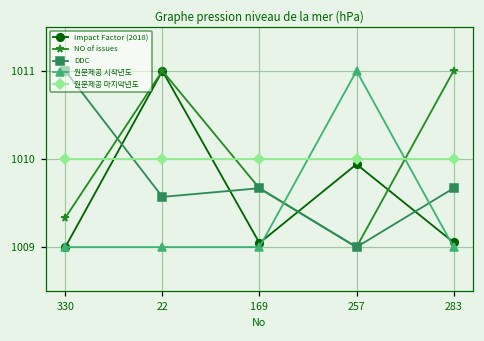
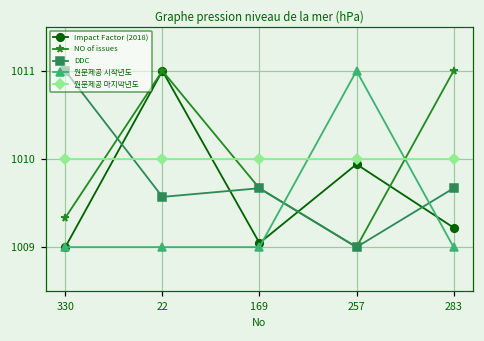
  {
    "Impact Factor (2018)": {
      "169": 1009.0,
      "257": 1009.9,
-     "283": 1009.1
+     "283": 1009.2
    },
    "원문제공 마지막년도": {
      "330": 1010.0,
      "22": 1010.0,
      "169": 1010.0,
      "257": 1010.0,
      "283": 1010.0
    }
  }
